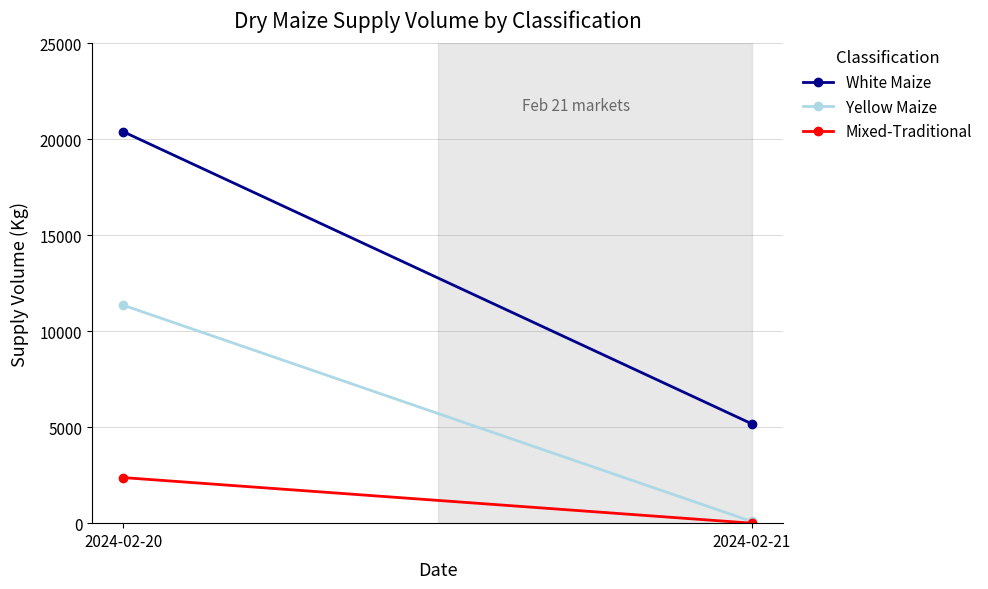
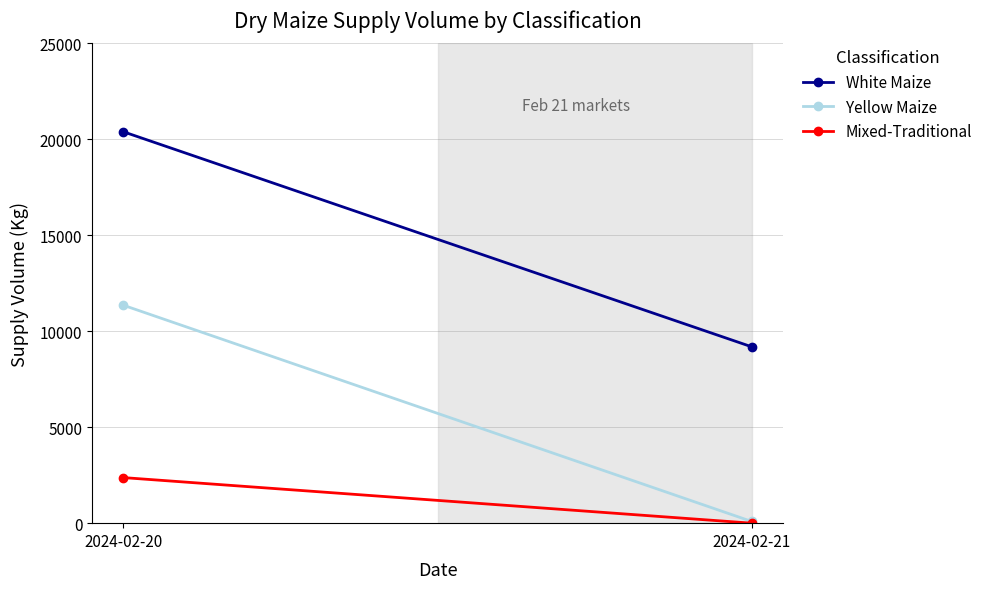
  {
    "White Maize": {
      "2024-02-20": 20400,
-     "2024-02-21": 5200
+     "2024-02-21": 9200
    },
    "Yellow Maize": {
      "2024-02-20": 11400
    },
    "Mixed-Traditional": {
      "2024-02-20": 2400
    }
  }
